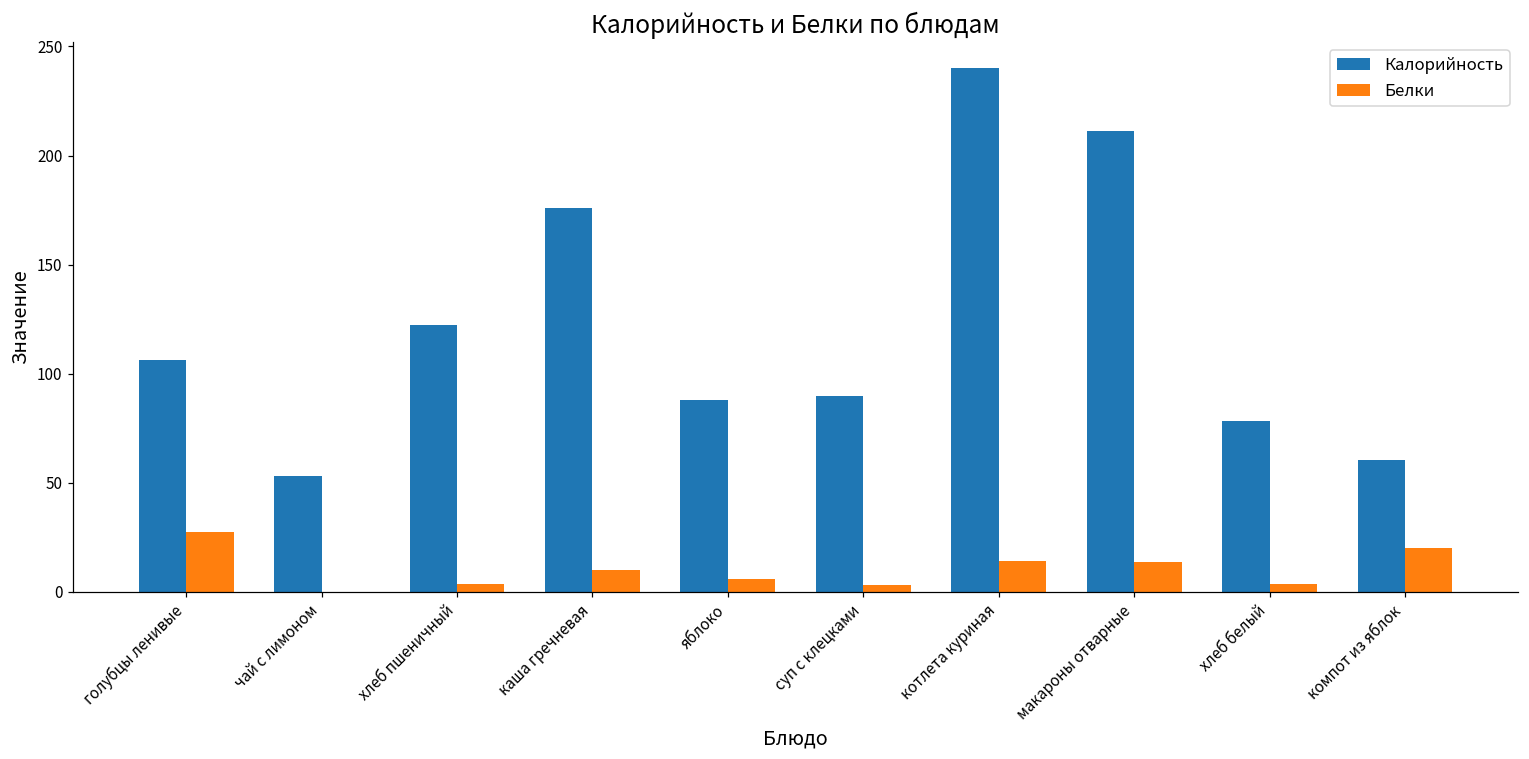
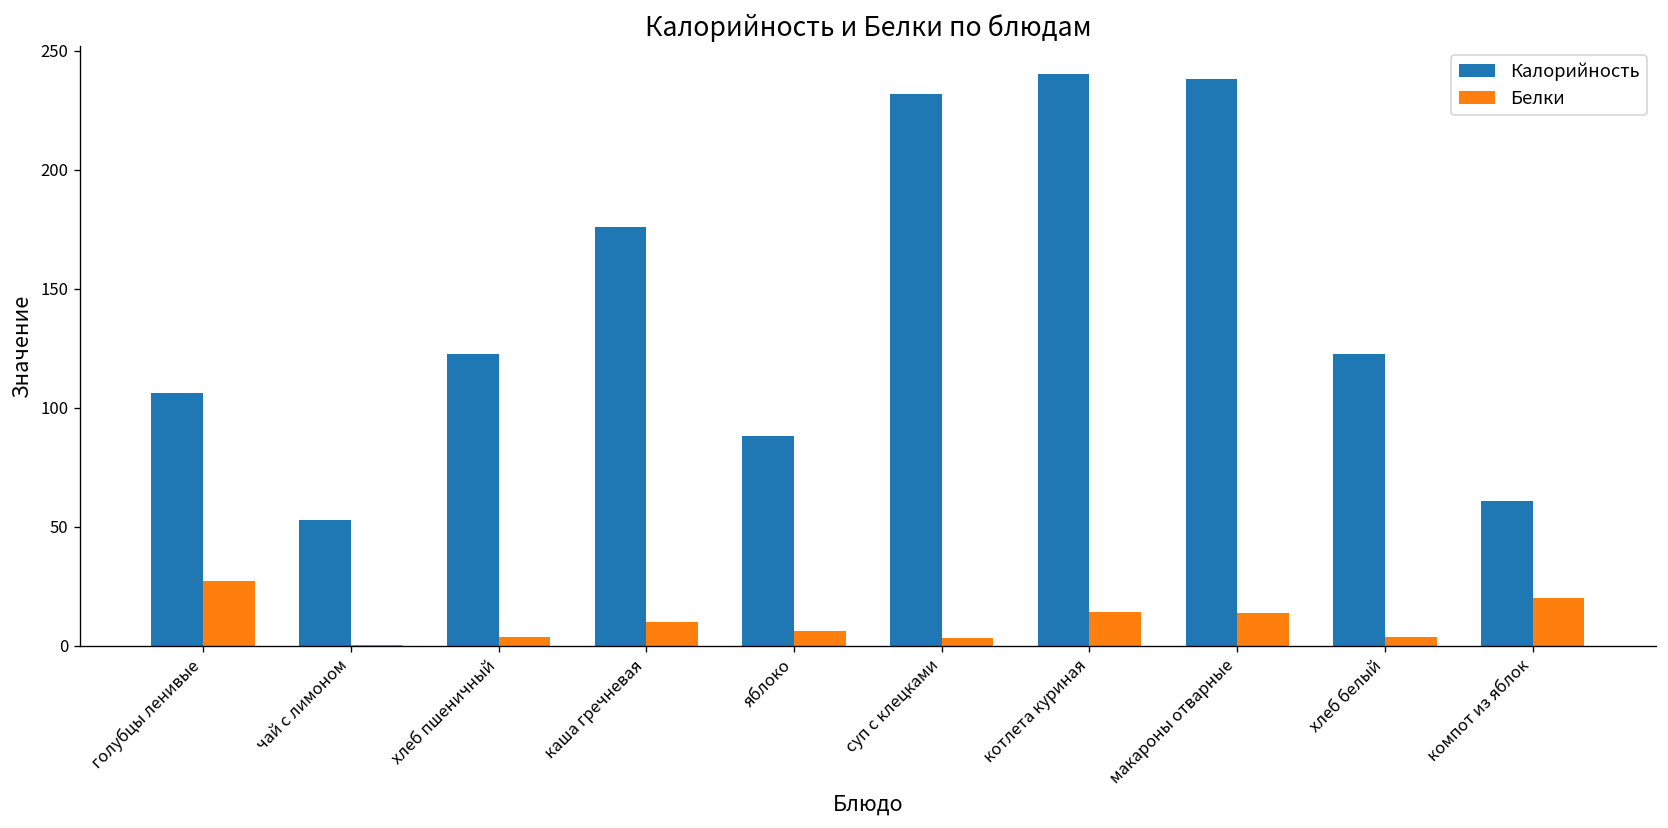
  {
    "Калорийность": {
      "голубцы ленивые": 106,
      "чай с лимоном": 53,
      "хлеб пшеничный": 123,
      "каша гречневая": 176,
      "яблоко": 88,
-     "суп с клецками": 90,
+     "суп с клецками": 232,
      "котлета куриная": 240,
-     "макароны отварные": 211,
-     "хлеб белый": 79,
+     "макароны отварные": 238,
+     "хлеб белый": 123,
      "компот из яблок": 61
    },
    "Белки": {
      "голубцы ленивые": 27,
      "хлеб пшеничный": 3,
      "каша гречневая": 10,
      "яблоко": 6,
      "суп с клецками": 3,
      "котлета куриная": 14,
      "макароны отварные": 14,
      "хлеб белый": 3,
      "компот из яблок": 20
    }
  }
